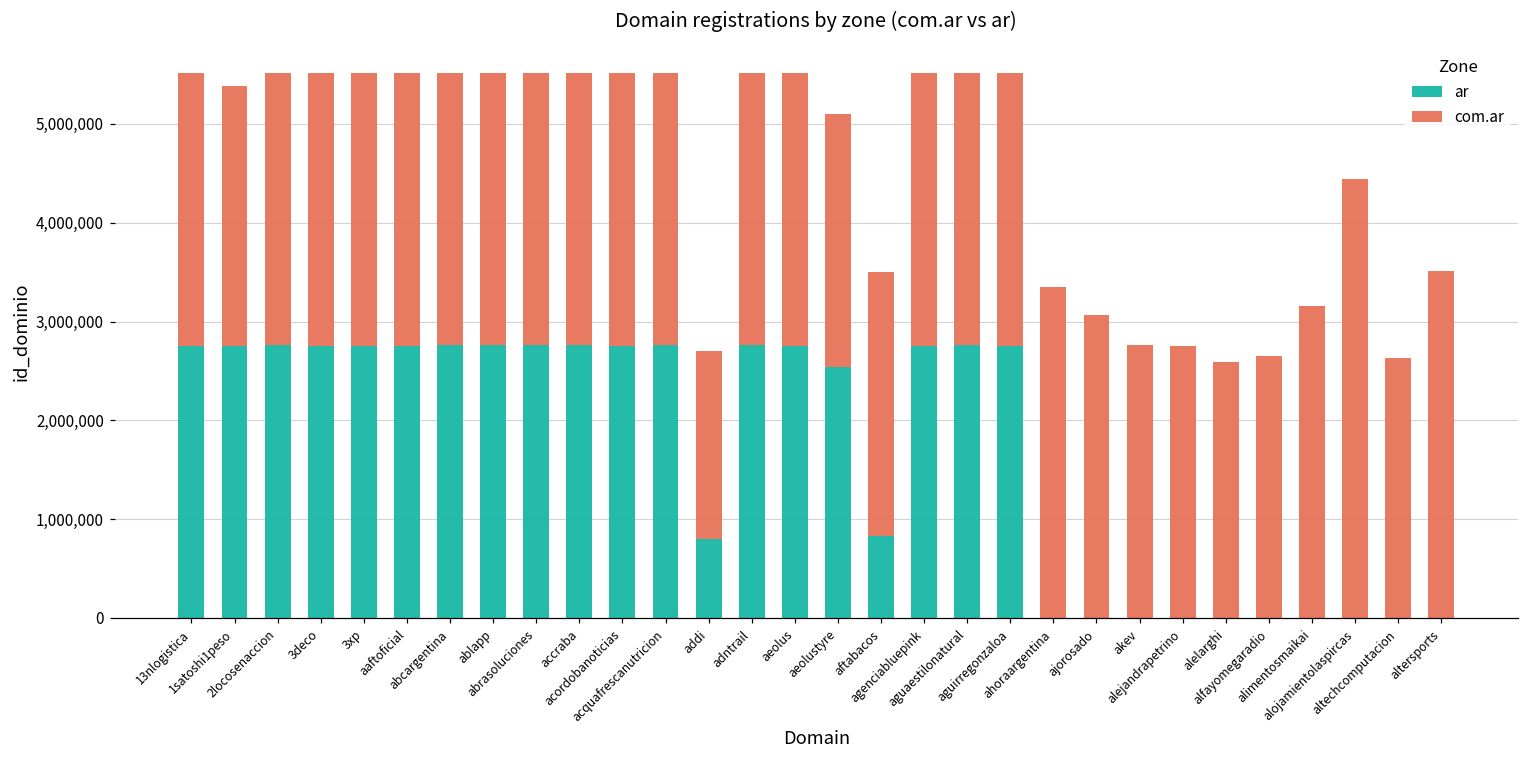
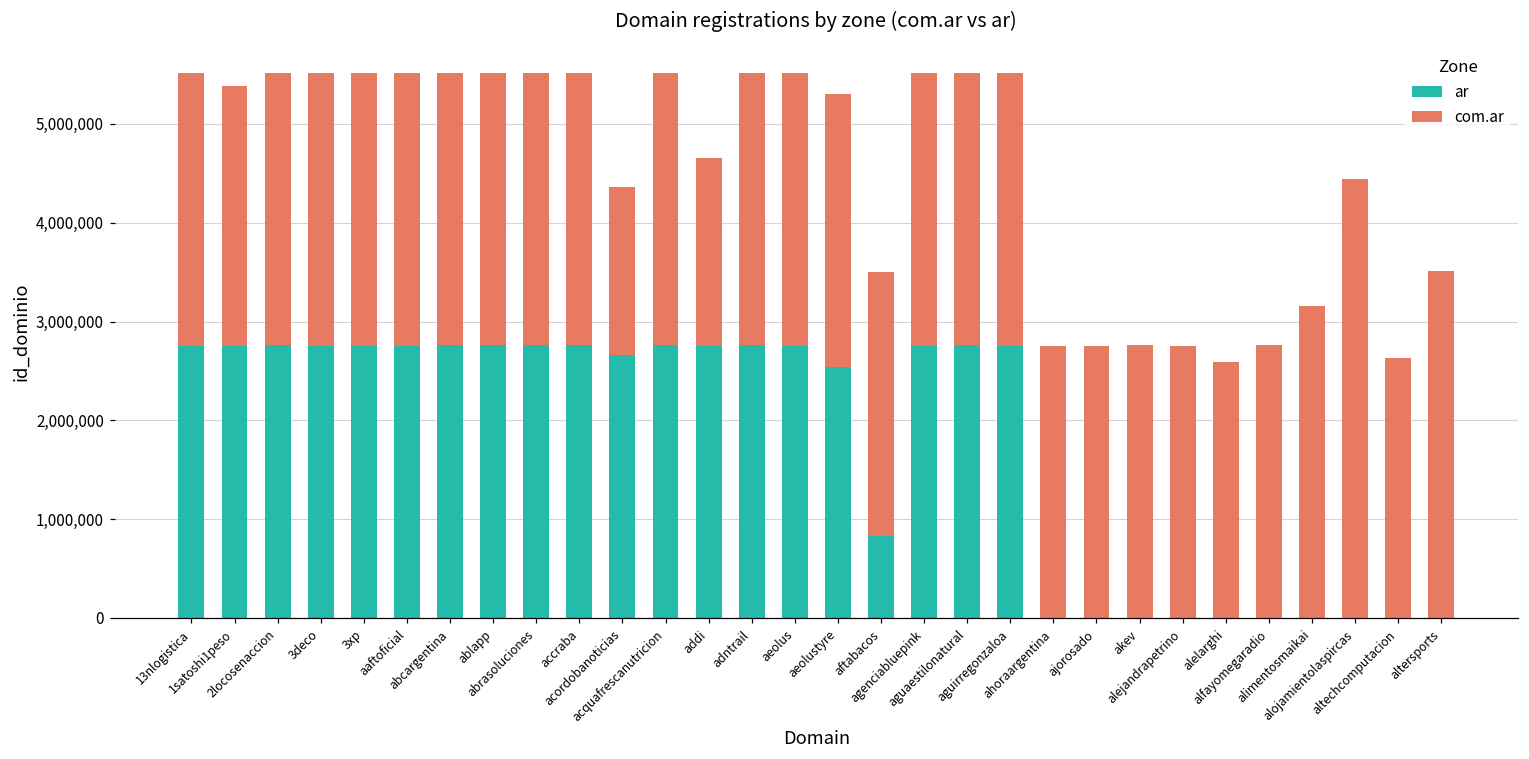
  {
    "ar": {
      "13nlogistica": "2,800,000",
      "1satoshi1peso": "2,800,000",
      "2locosenaccion": "2,800,000",
      "3deco": "2,800,000",
      "3xp": "2,800,000",
      "aaftoficial": "2,800,000",
      "abcargentina": "2,800,000",
      "ablapp": "2,800,000",
      "abrasoluciones": "2,800,000",
      "accraba": "2,800,000",
-     "acordobanoticias": "2,800,000",
+     "acordobanoticias": "2,700,000",
      "acquafrescanutricion": "2,800,000",
-     "addi": "800,000",
+     "addi": "2,800,000",
      "adntrail": "2,800,000",
      "aeolus": "2,800,000",
      "aeolustyre": "2,500,000",
      "aftabacos": "800,000",
      "agenciabluepink": "2,800,000",
      "aguaestilonatural": "2,800,000",
      "aguirregonzaloa": "2,800,000",
      "ahoraargentina": "0",
      "ajorosado": "0",
      "akev": "0",
      "alejandrapetrino": "0",
      "alelarghi": "0",
      "alfayomegaradio": "0",
      "alimentosmaikai": "0",
      "alojamientolaspircas": "0",
      "altechcomputacion": "0",
      "altersports": "0"
    },
    "com.ar": {
      "13nlogistica": "2,800,000",
      "1satoshi1peso": "2,600,000",
      "2locosenaccion": "2,800,000",
      "3deco": "2,800,000",
      "3xp": "2,800,000",
      "aaftoficial": "2,800,000",
      "abcargentina": "2,800,000",
      "ablapp": "2,800,000",
      "abrasoluciones": "2,800,000",
      "accraba": "2,800,000",
-     "acordobanoticias": "2,800,000",
+     "acordobanoticias": "1,700,000",
      "acquafrescanutricion": "2,800,000",
      "addi": "1,900,000",
      "adntrail": "2,800,000",
      "aeolus": "2,800,000",
-     "aeolustyre": "2,600,000",
+     "aeolustyre": "2,800,000",
      "aftabacos": "2,700,000",
      "agenciabluepink": "2,800,000",
      "aguaestilonatural": "2,800,000",
      "aguirregonzaloa": "2,800,000",
-     "ahoraargentina": "3,300,000",
-     "ajorosado": "3,100,000",
+     "ahoraargentina": "2,800,000",
+     "ajorosado": "2,800,000",
      "akev": "2,800,000",
      "alejandrapetrino": "2,800,000",
      "alelarghi": "2,600,000",
-     "alfayomegaradio": "2,600,000",
+     "alfayomegaradio": "2,800,000",
      "alimentosmaikai": "3,200,000",
      "alojamientolaspircas": "4,400,000",
      "altechcomputacion": "2,600,000",
      "altersports": "3,500,000"
    }
  }
